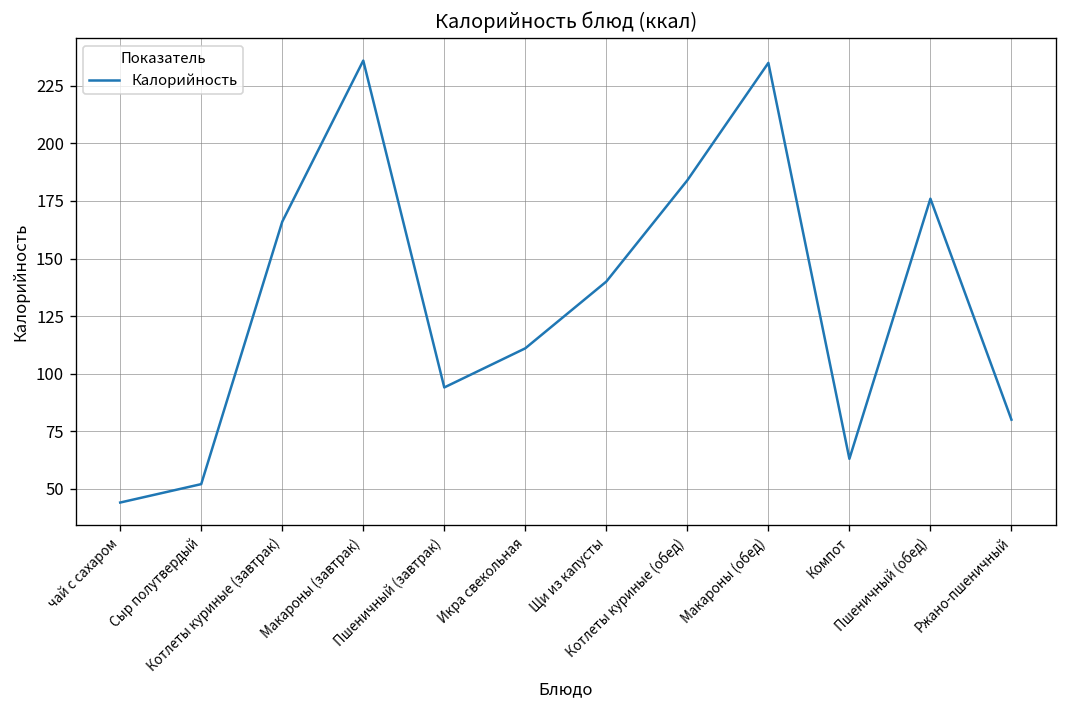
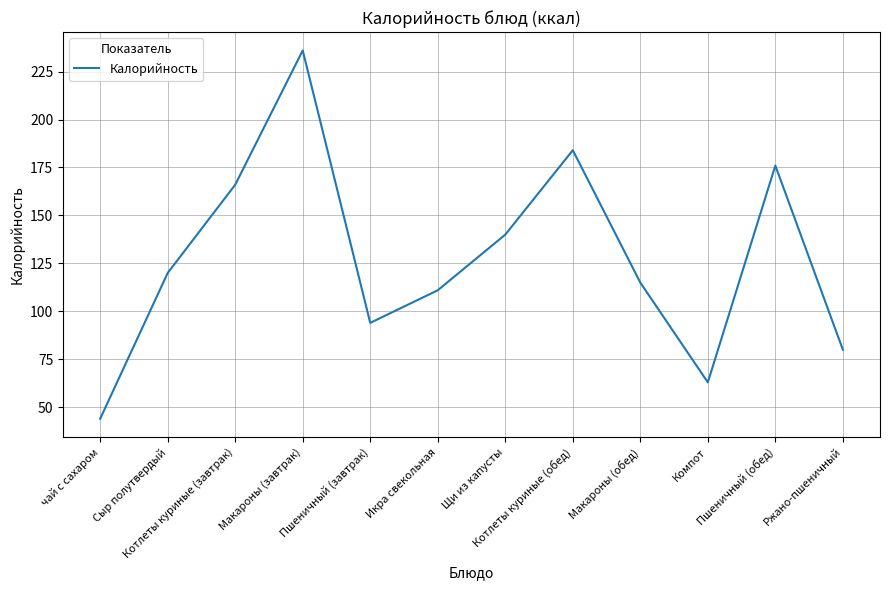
  {
    "чай с сахаром": 44,
-   "Сыр полутвердый": 52,
+   "Сыр полутвердый": 120,
    "Котлеты куриные (завтрак)": 166,
    "Макароны (завтрак)": 236,
    "Пшеничный (завтрак)": 94,
    "Икра свекольная": 111,
    "Щи из капусты": 140,
    "Котлеты куриные (обед)": 184,
-   "Макароны (обед)": 235,
+   "Макароны (обед)": 115,
    "Компот": 63,
    "Пшеничный (обед)": 176,
    "Ржано-пшеничный": 80
  }
